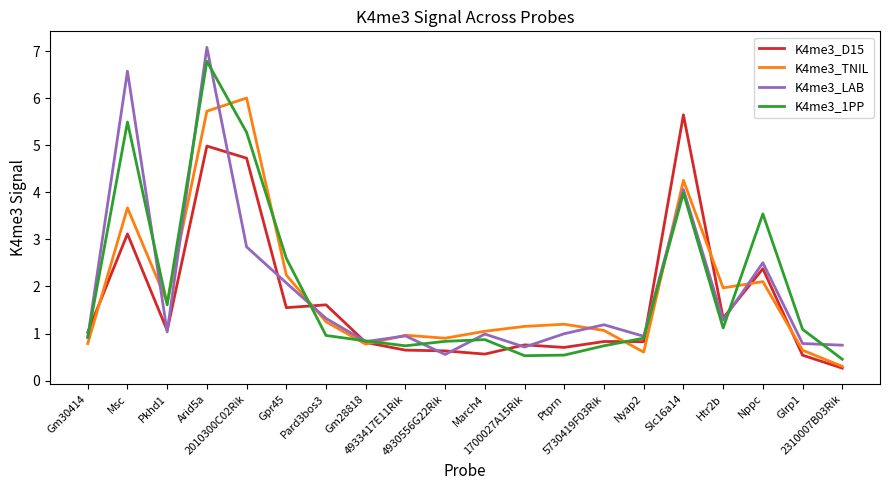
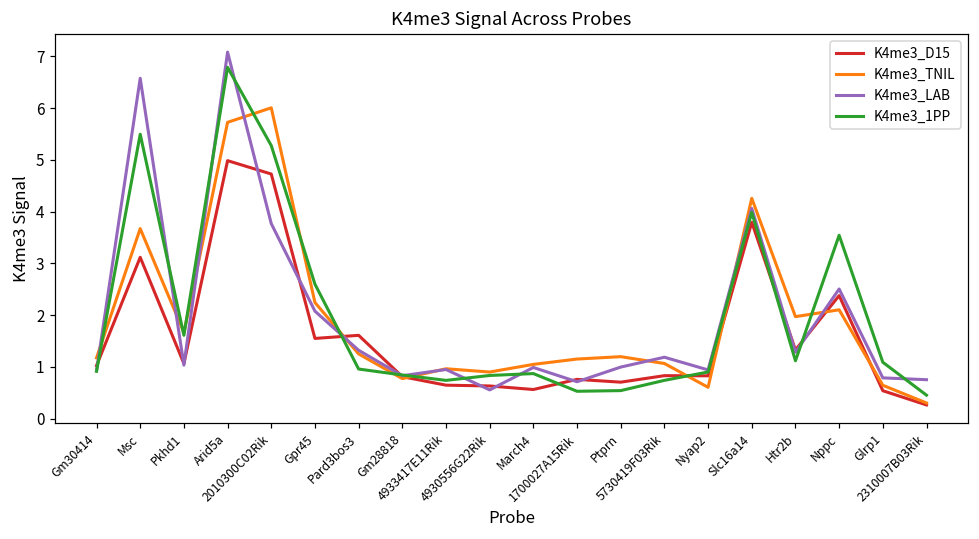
  {
    "K4me3_D15": {
      "Gm30414": 1.0,
      "Msc": 3.1,
      "Arid5a": 5.0,
      "2010300C02Rik": 4.7,
      "Gpr45": 1.5,
      "Pard3bos3": 1.6,
      "4933417E11Rik": 0.6,
      "4930556G22Rik": 0.6,
      "March4": 0.6,
      "Ptprn": 0.7,
      "5730419F03Rik": 0.8,
      "Nyap2": 0.8,
-     "Slc16a14": 5.6,
+     "Slc16a14": 3.8,
      "Nppc": 2.4,
      "Glrp1": 0.5
    },
    "K4me3_TNIL": {
-     "Gm30414": 0.8,
+     "Gm30414": 1.2,
      "Msc": 3.7,
      "Arid5a": 5.7,
      "2010300C02Rik": 6.0,
      "Gpr45": 2.2,
      "Pard3bos3": 1.3,
      "4930556G22Rik": 0.9,
      "March4": 1.0,
      "1700027A15Rik": 1.2,
      "Ptprn": 1.2,
      "5730419F03Rik": 1.1,
      "Nyap2": 0.6,
      "Slc16a14": 4.3,
      "Htr2b": 2.0,
      "Nppc": 2.1,
      "Glrp1": 0.6
    },
    "K4me3_LAB": {
      "Msc": 6.6,
      "Arid5a": 7.1,
-     "2010300C02Rik": 2.8,
+     "2010300C02Rik": 3.8,
      "Gpr45": 2.1,
      "Pard3bos3": 1.3,
      "4930556G22Rik": 0.6,
      "March4": 1.0,
      "Ptprn": 1.0,
      "5730419F03Rik": 1.2,
      "Slc16a14": 4.1,
      "Nppc": 2.5,
      "Glrp1": 0.8,
      "2310007B03Rik": 0.8
    },
    "K4me3_1PP": {
      "Msc": 5.5,
      "Arid5a": 6.8,
      "2010300C02Rik": 5.3,
      "Gpr45": 2.6,
      "Pard3bos3": 1.0,
      "4933417E11Rik": 0.7,
      "4930556G22Rik": 0.8,
      "March4": 0.9,
      "1700027A15Rik": 0.5,
      "Ptprn": 0.5,
      "5730419F03Rik": 0.7,
      "Slc16a14": 4.0,
      "Htr2b": 1.1,
      "Nppc": 3.5,
      "Glrp1": 1.1,
      "2310007B03Rik": 0.5
    }
  }
